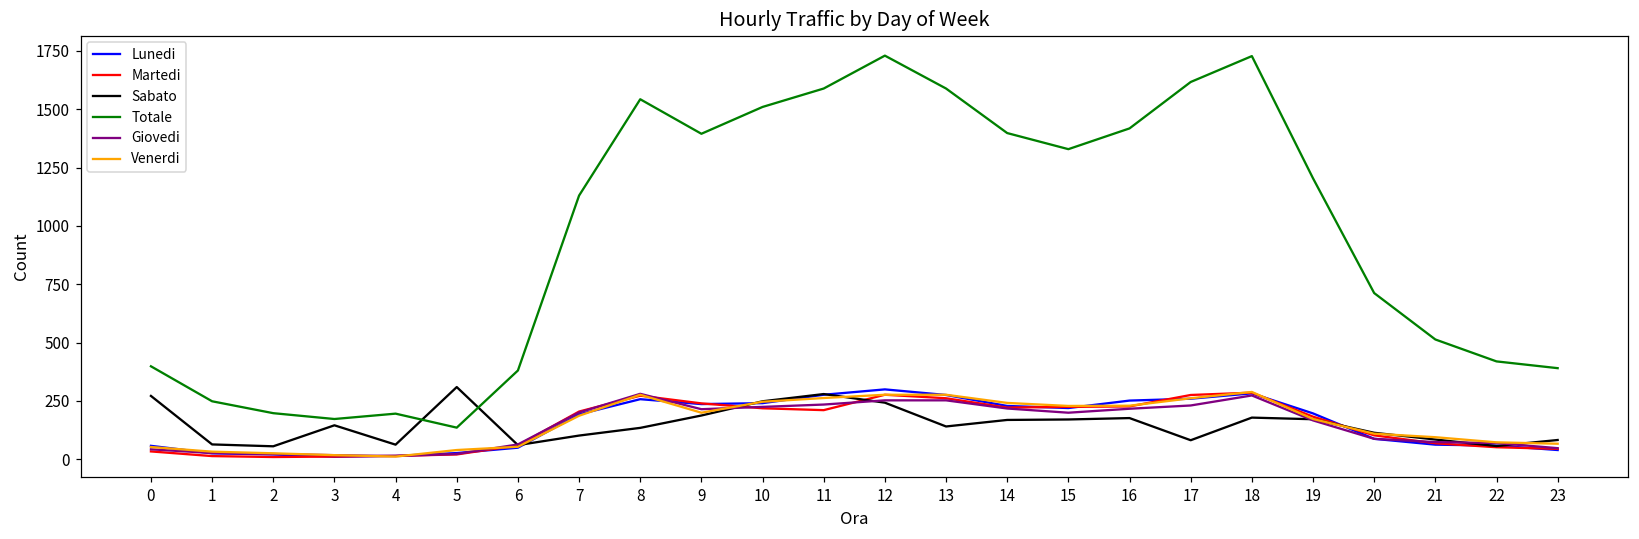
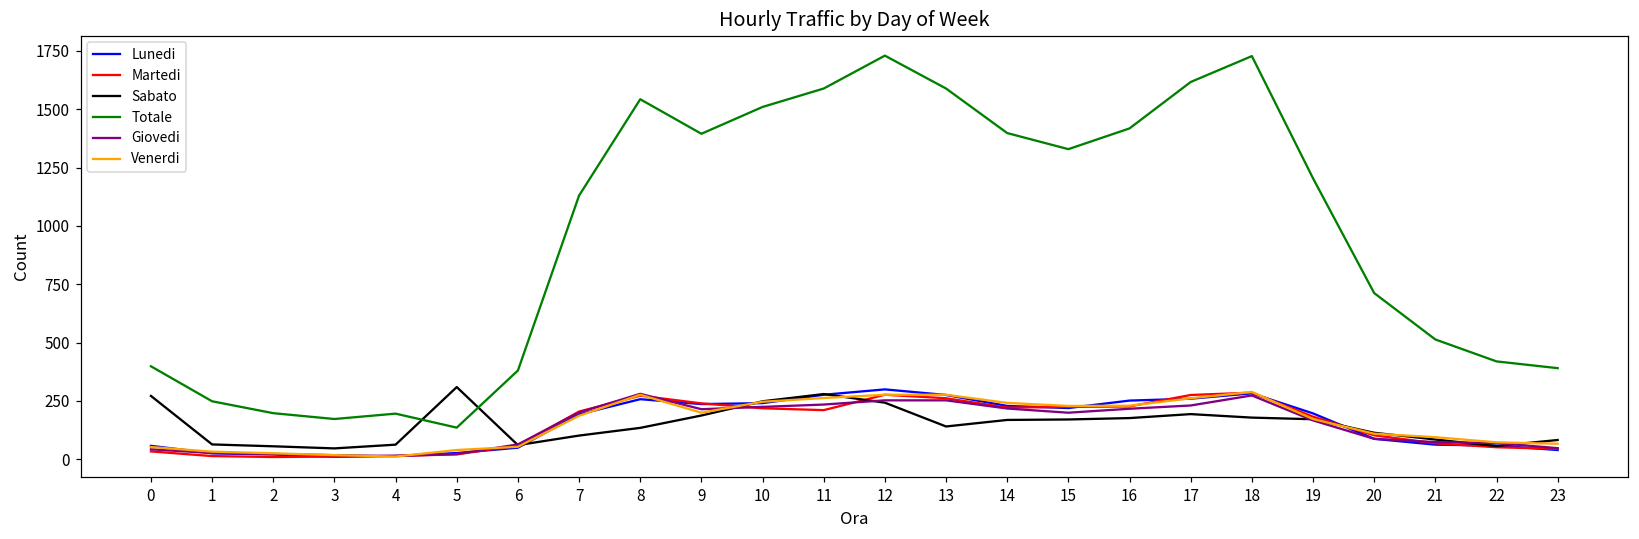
  {
    "Lunedi": {
      "8": 260,
      "12": 300,
      "16": 250,
      "19": 200
    },
    "Martedi": {
      "11": 210,
      "17": 280
    },
    "Sabato": {
      "0": 270,
      "1": 60,
      "2": 60,
-     "3": 150,
+     "3": 50,
      "4": 60,
      "5": 310,
      "7": 100,
      "8": 130,
      "13": 140,
      "14": 170,
      "15": 170,
      "16": 180,
-     "17": 80,
+     "17": 190,
      "18": 180,
      "23": 80
    },
    "Totale": {
      "0": 400,
      "1": 250,
      "2": 200,
      "3": 170,
      "4": 200,
      "5": 140,
      "6": 380,
      "7": 1130,
      "8": 1540,
      "9": 1400,
      "10": 1510,
      "11": 1590,
      "12": 1730,
      "13": 1590,
      "14": 1400,
      "15": 1330,
      "16": 1420,
      "17": 1620,
      "18": 1730,
      "19": 1200,
      "20": 710,
      "21": 510,
      "22": 420,
      "23": 390
    },
    "Giovedi": {
      "9": 210,
      "11": 230,
      "15": 200,
      "17": 230
    },
    "Venerdi": {
      "5": 40,
      "11": 260,
      "14": 240,
      "23": 70
    }
  }
